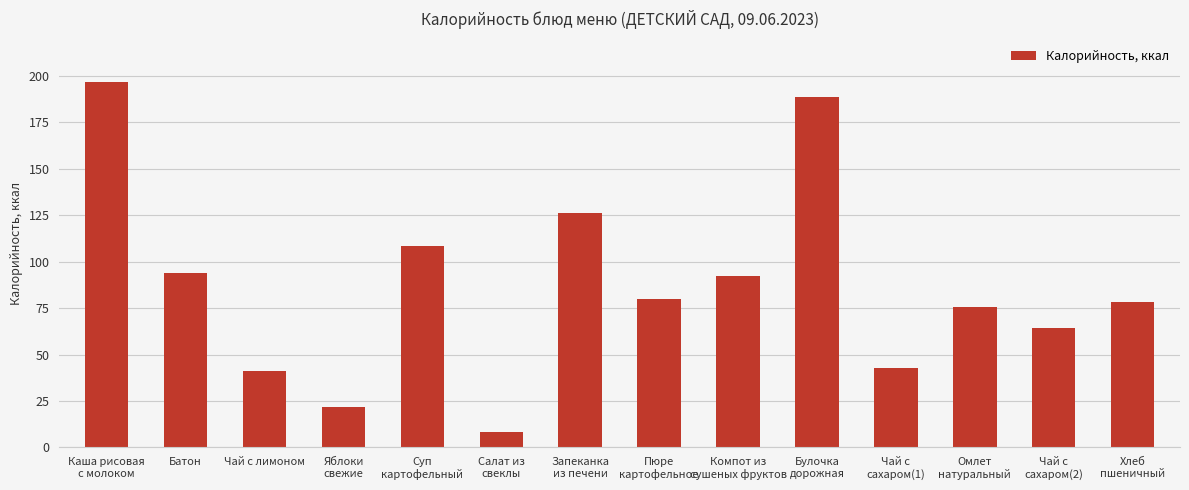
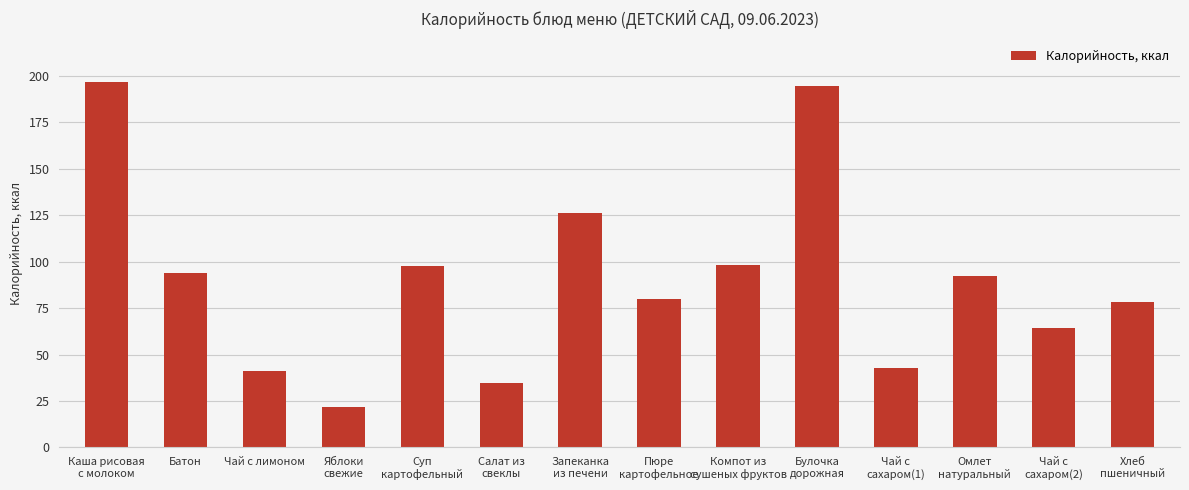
  {
    "Каша рисовая с молоком": 197,
    "Батон": 94,
    "Чай с лимоном": 41,
    "Яблоки свежие": 22,
-   "Суп картофельный": 108,
-   "Салат из свеклы": 8,
+   "Суп картофельный": 98,
+   "Салат из свеклы": 35,
    "Запеканка из печени": 126,
    "Пюре картофельное": 80,
-   "Компот из сушеных фруктов": 92,
-   "Булочка дорожная": 189,
+   "Компот из сушеных фруктов": 98,
+   "Булочка дорожная": 195,
    "Чай с сахаром(1)": 43,
-   "Омлет натуральный": 75,
+   "Омлет натуральный": 93,
    "Чай с сахаром(2)": 64,
    "Хлеб пшеничный": 79
  }
